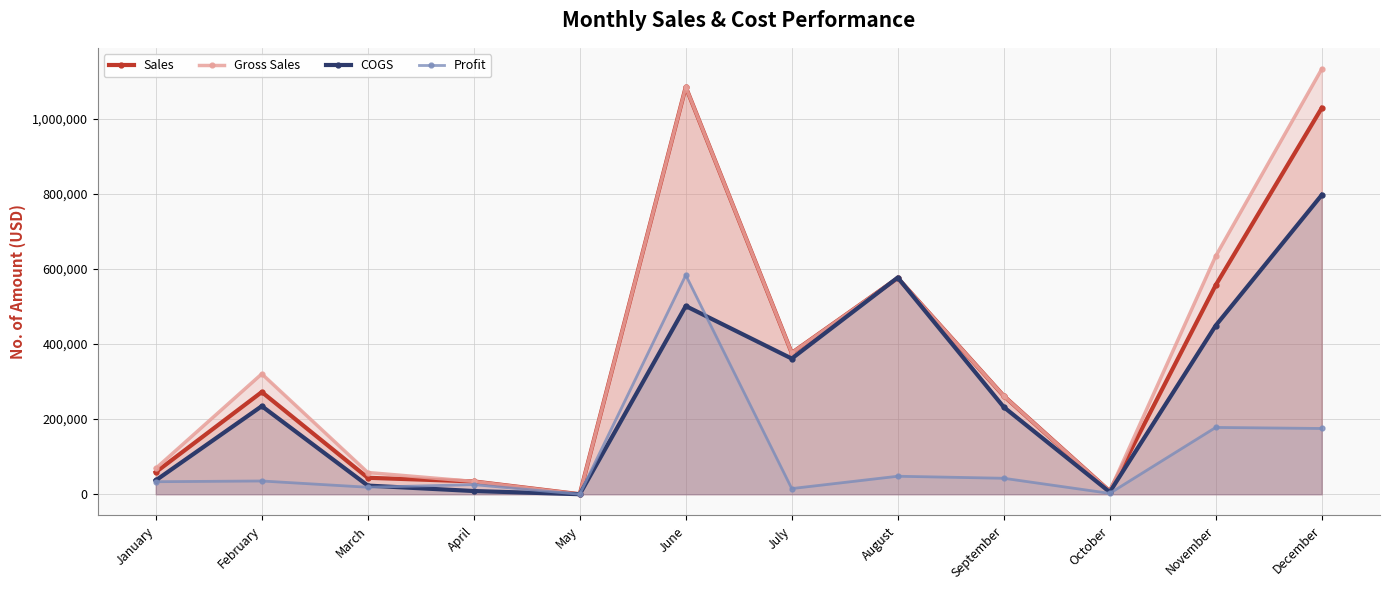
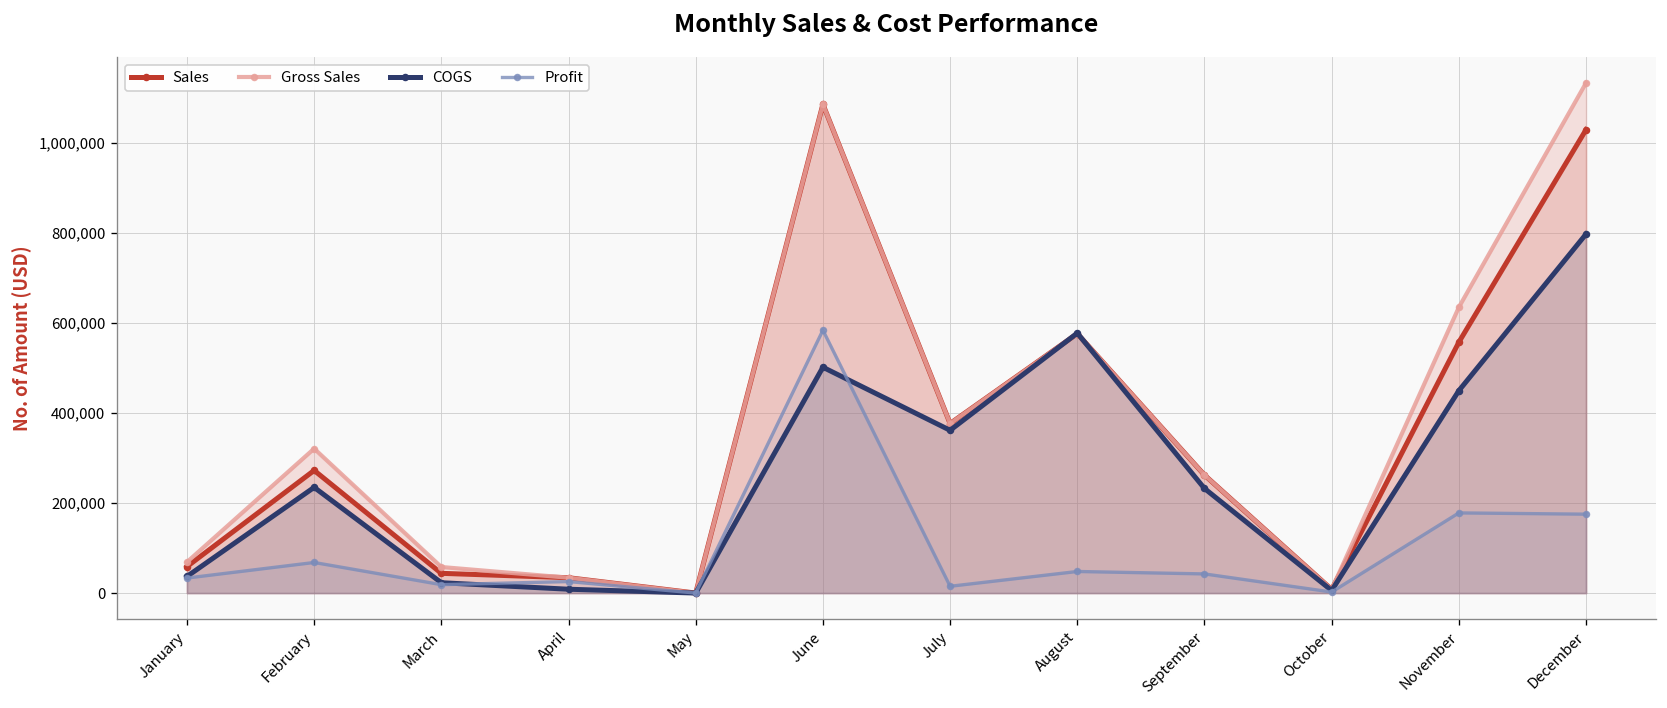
  {
    "Sales": {
      "January": "60,000",
      "February": "270,000",
      "March": "40,000",
      "November": "560,000",
      "December": "1,030,000"
    },
    "Gross Sales": {
      "January": "70,000",
      "February": "320,000",
      "March": "60,000",
      "November": "630,000",
      "December": "1,130,000"
    },
    "COGS": {
      "February": "230,000",
      "April": "10,000",
      "June": "500,000",
      "July": "360,000",
      "September": "230,000",
      "November": "450,000",
      "December": "800,000"
    },
    "Profit": {
-     "February": "40,000",
+     "February": "70,000",
      "April": "30,000",
      "June": "580,000",
      "July": "20,000",
      "August": "50,000",
      "September": "40,000",
      "November": "180,000",
      "December": "180,000"
    }
  }
